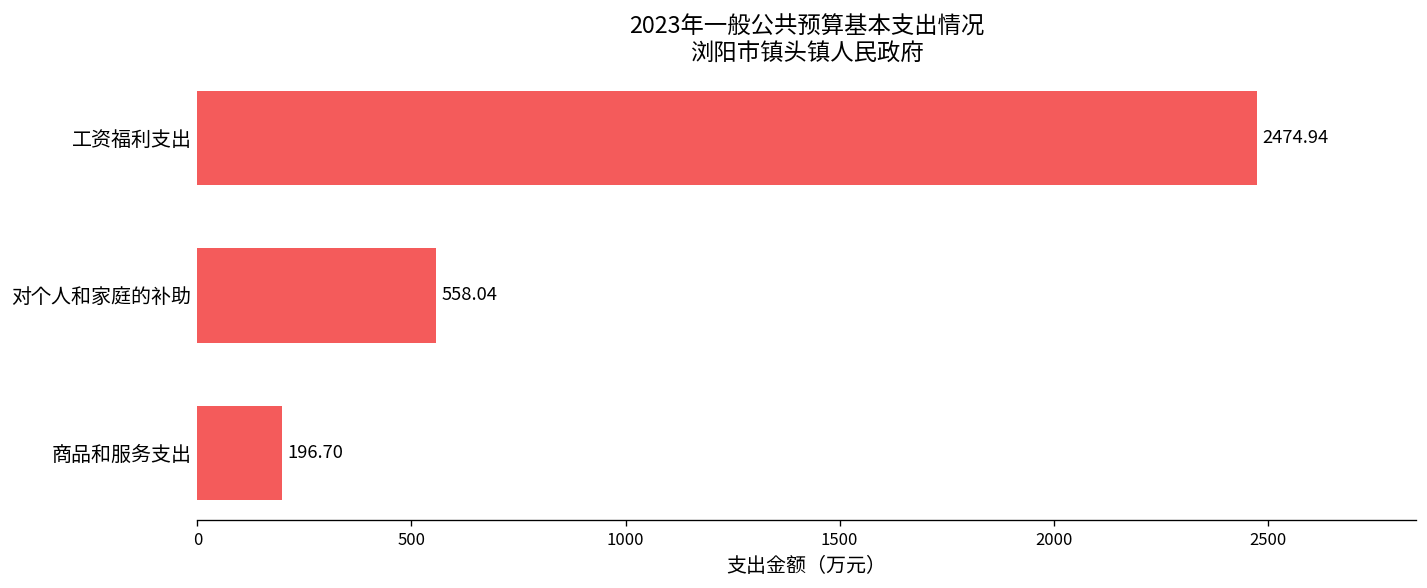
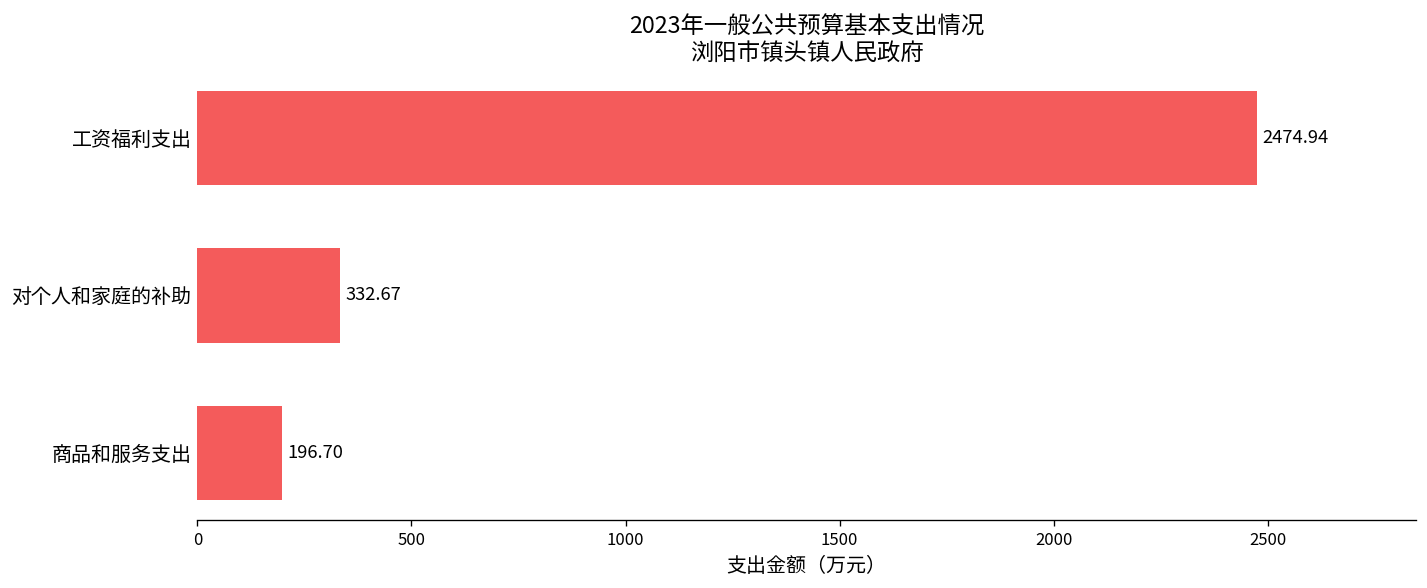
  {
    "工资福利支出": 2474.94,
-   "对个人和家庭的补助": 558.04,
+   "对个人和家庭的补助": 332.67,
    "商品和服务支出": 196.70
  }
